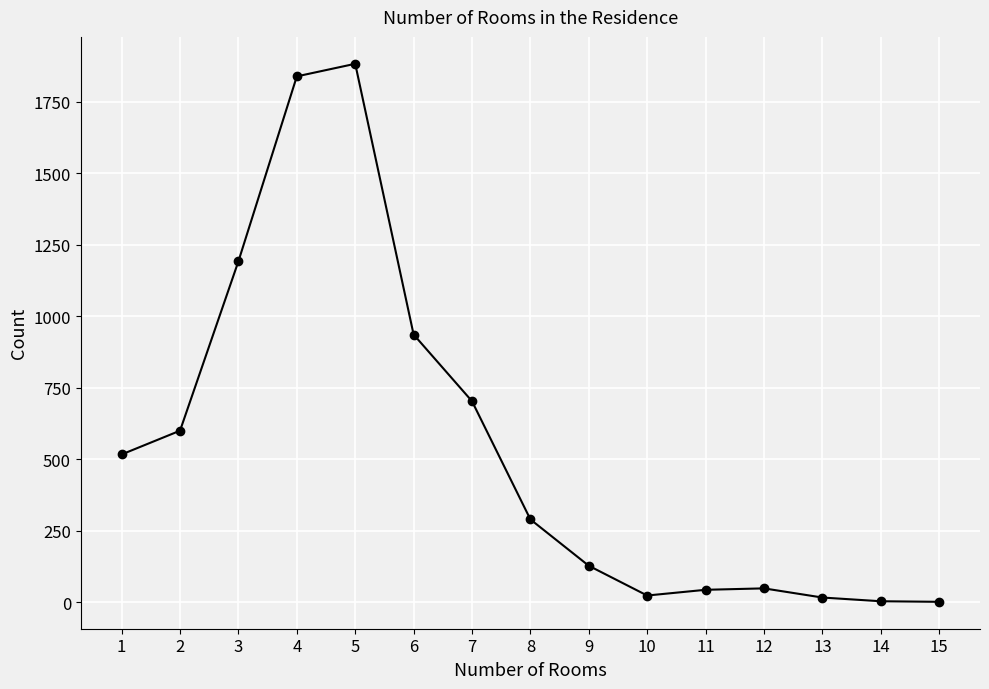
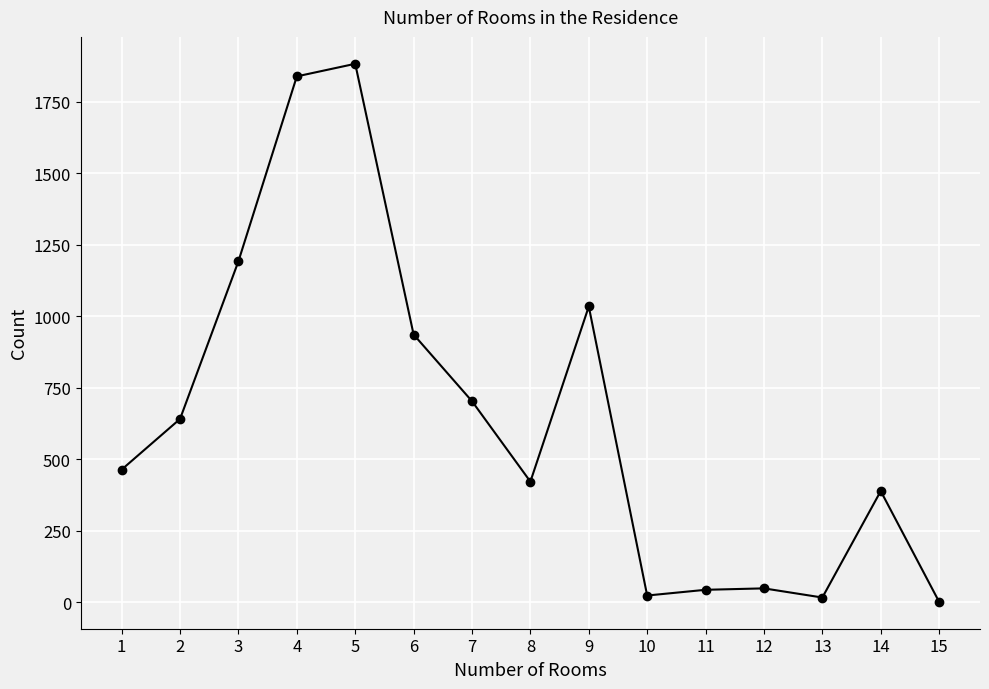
  {
-   "1": 520,
-   "2": 600,
+   "1": 460,
+   "2": 640,
    "3": 1190,
    "4": 1840,
    "5": 1880,
    "6": 940,
    "7": 700,
-   "8": 290,
-   "9": 130,
+   "8": 420,
+   "9": 1030,
    "10": 20,
    "11": 40,
    "12": 50,
    "13": 20,
-   "14": 0,
+   "14": 390,
    "15": 0
  }
